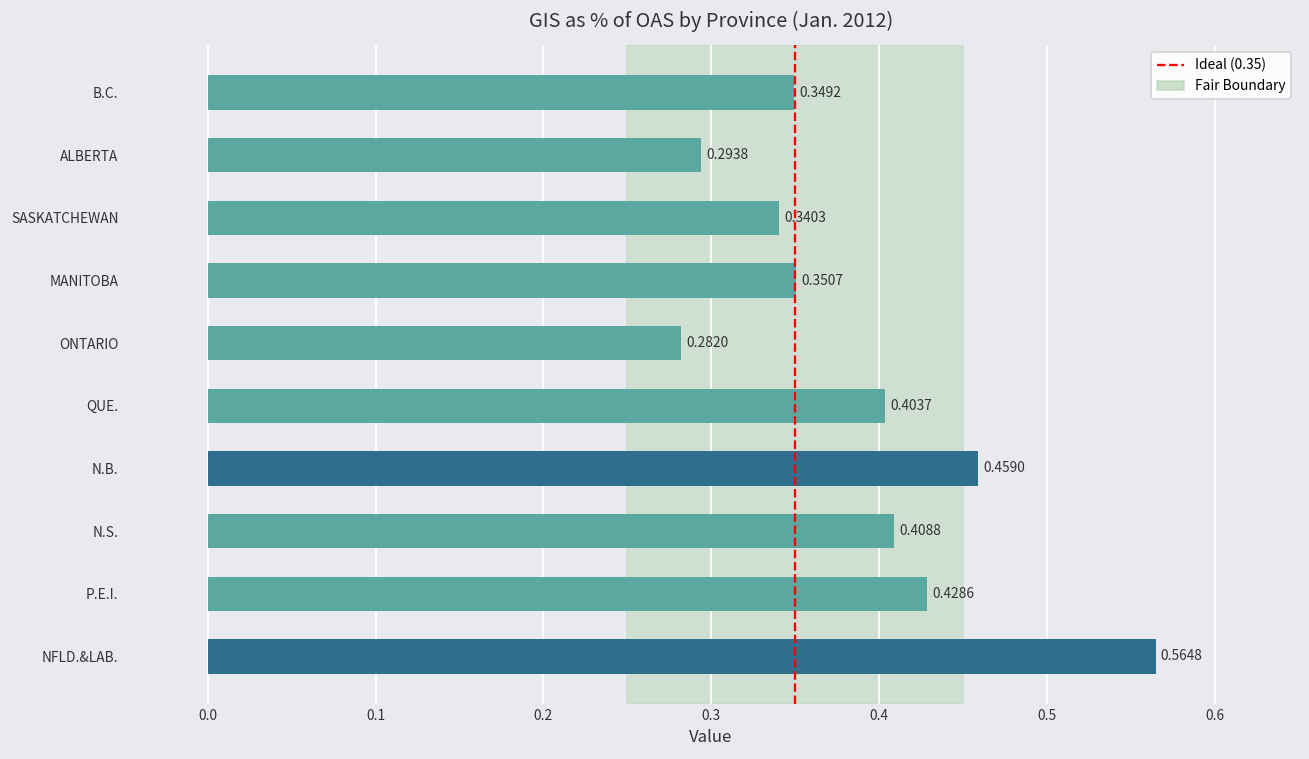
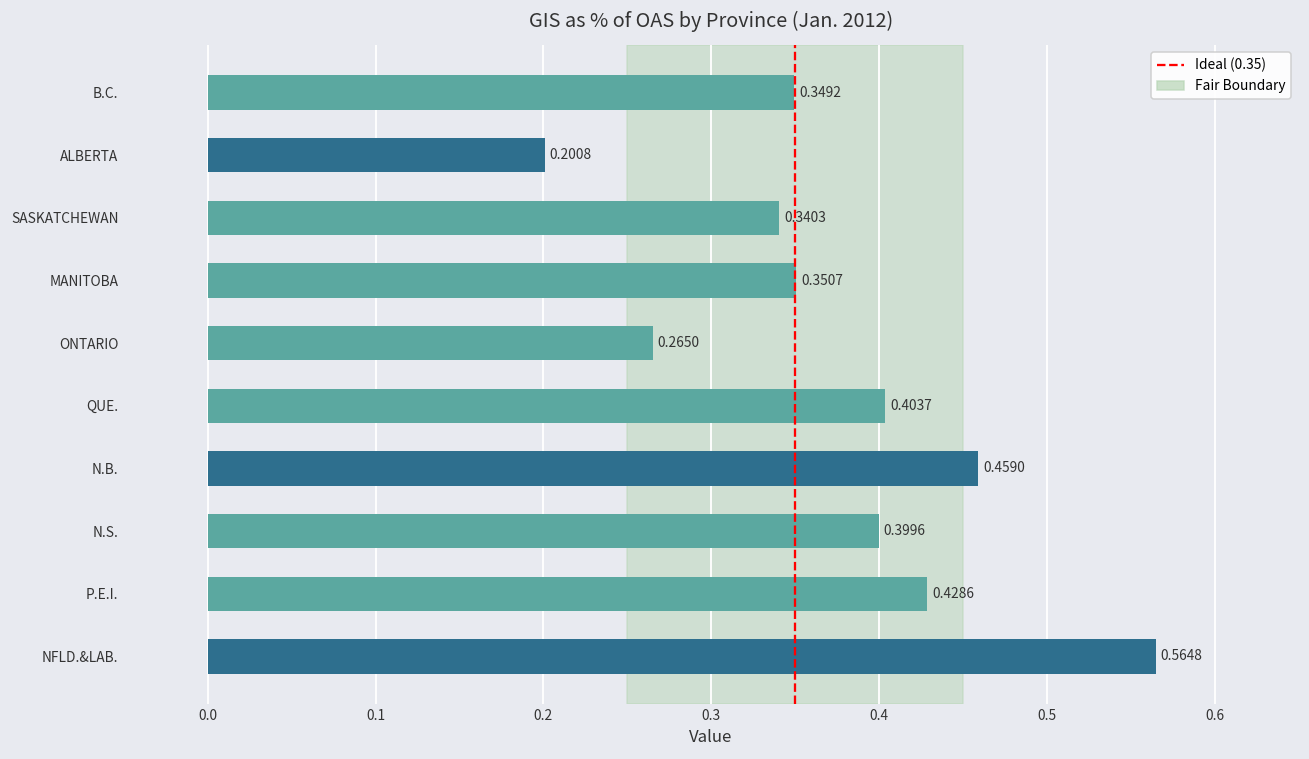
  {
    "B.C.": 0.3492,
-   "ALBERTA": 0.2938,
+   "ALBERTA": 0.2008,
    "SASKATCHEWAN": 0.3403,
    "MANITOBA": 0.3507,
-   "ONTARIO": 0.2820,
+   "ONTARIO": 0.2650,
    "QUE.": 0.4037,
    "N.B.": 0.4590,
-   "N.S.": 0.4088,
+   "N.S.": 0.3996,
    "P.E.I.": 0.4286,
    "NFLD.&LAB.": 0.5648
  }
